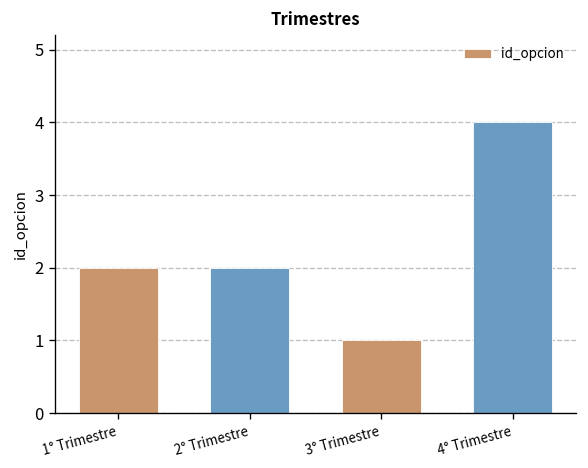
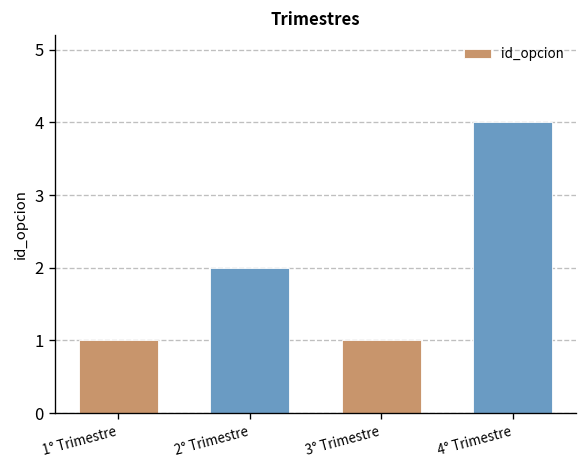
  {
-   "1° Trimestre": 2,
+   "1° Trimestre": 1,
    "2° Trimestre": 2,
    "3° Trimestre": 1,
    "4° Trimestre": 4
  }
